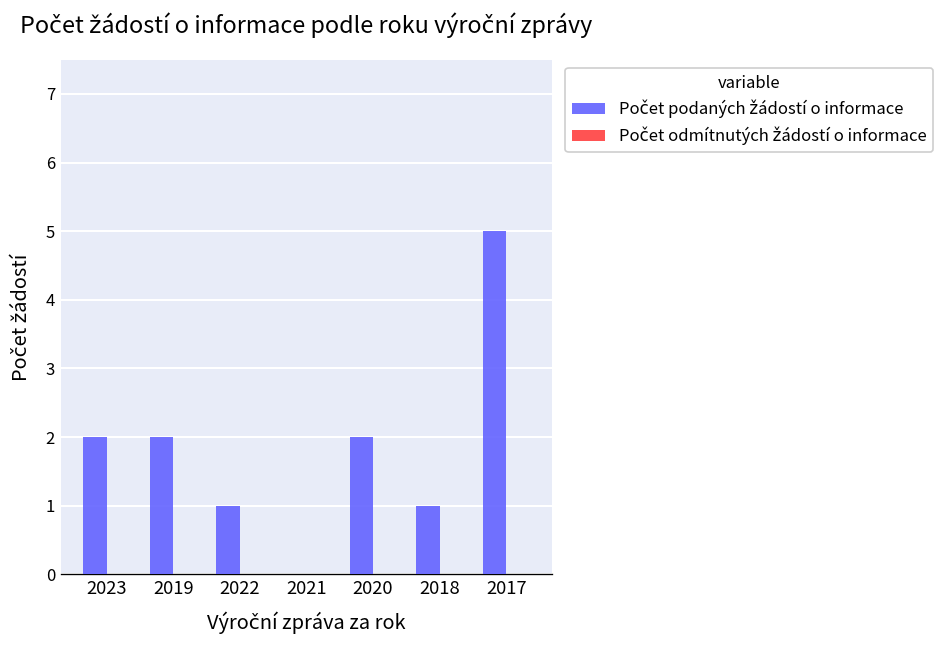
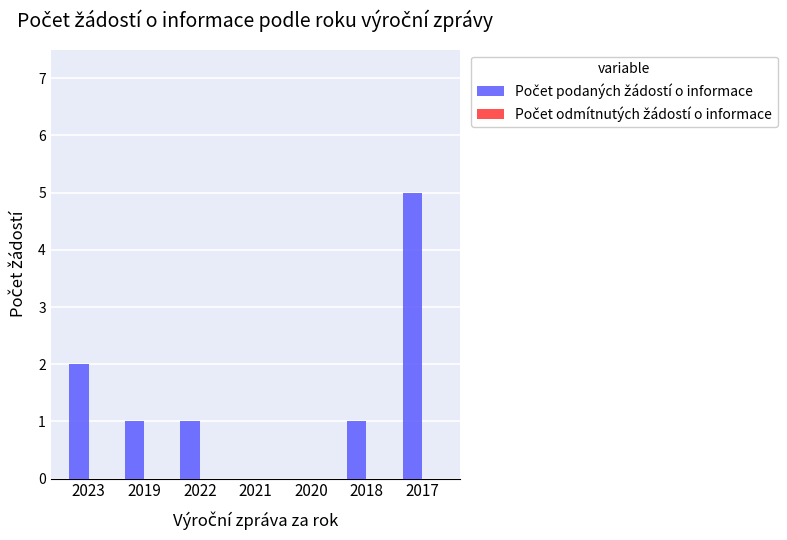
  {
    "Počet podaných žádostí o informace": {
      "2023": 2,
-     "2019": 2,
+     "2019": 1,
      "2022": 1,
      "2021": 0,
-     "2020": 2,
+     "2020": 0,
      "2018": 1,
      "2017": 5
    },
    "Počet odmítnutých žádostí o informace": {
      "2023": 0,
      "2019": 0,
      "2022": 0,
      "2021": 0,
      "2020": 0,
      "2018": 0,
      "2017": 0
    }
  }
